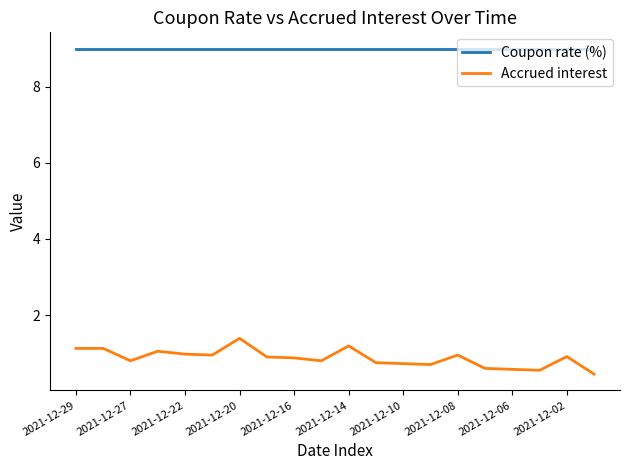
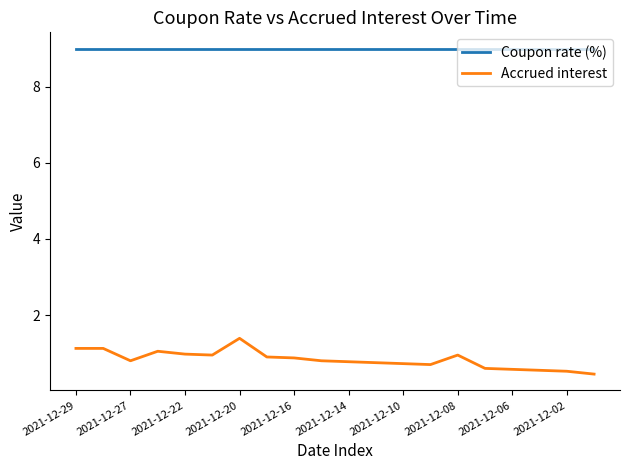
  {
    "Coupon rate (%)": {
      "2021-12-29": 9.0,
      "2021-12-27": 9.0,
      "2021-12-22": 9.0,
      "2021-12-20": 9.0,
      "2021-12-16": 9.0,
      "2021-12-14": 9.0,
      "2021-12-10": 9.0
    },
    "Accrued interest": {
      "2021-12-29": 1.1,
      "2021-12-27": 0.8,
      "2021-12-22": 1.0,
      "2021-12-20": 1.4,
      "2021-12-16": 0.9,
-     "2021-12-14": 1.2,
+     "2021-12-14": 0.8,
      "2021-12-10": 0.7,
      "2021-12-08": 1.0,
      "2021-12-06": 0.6,
-     "2021-12-02": 0.9
+     "2021-12-02": 0.5
    }
  }
